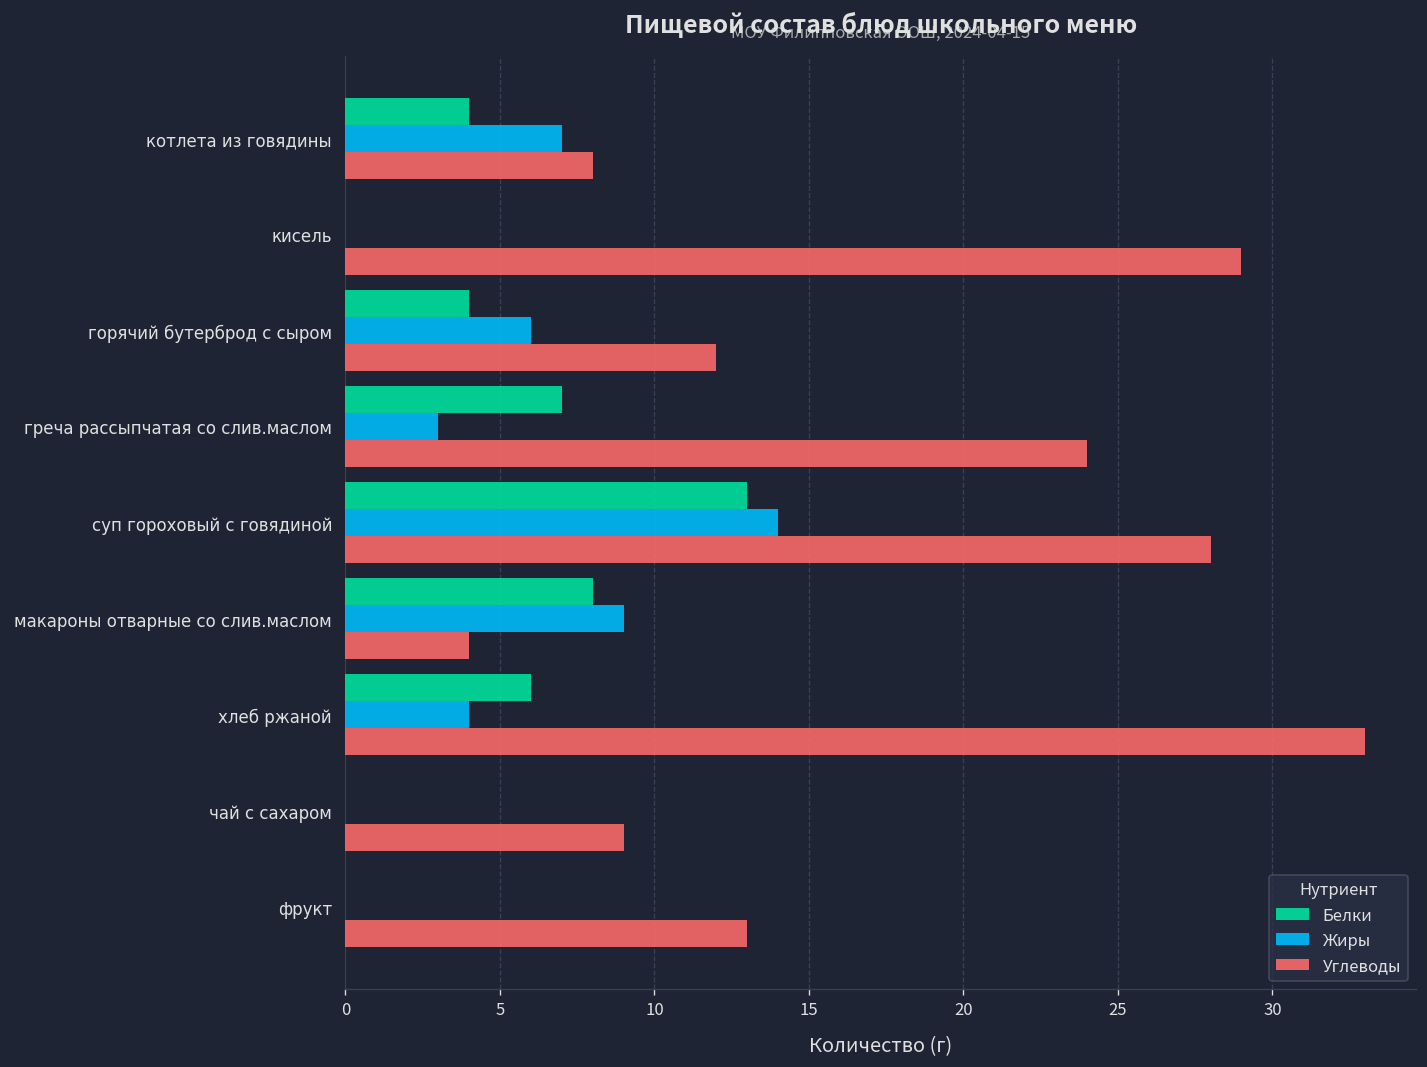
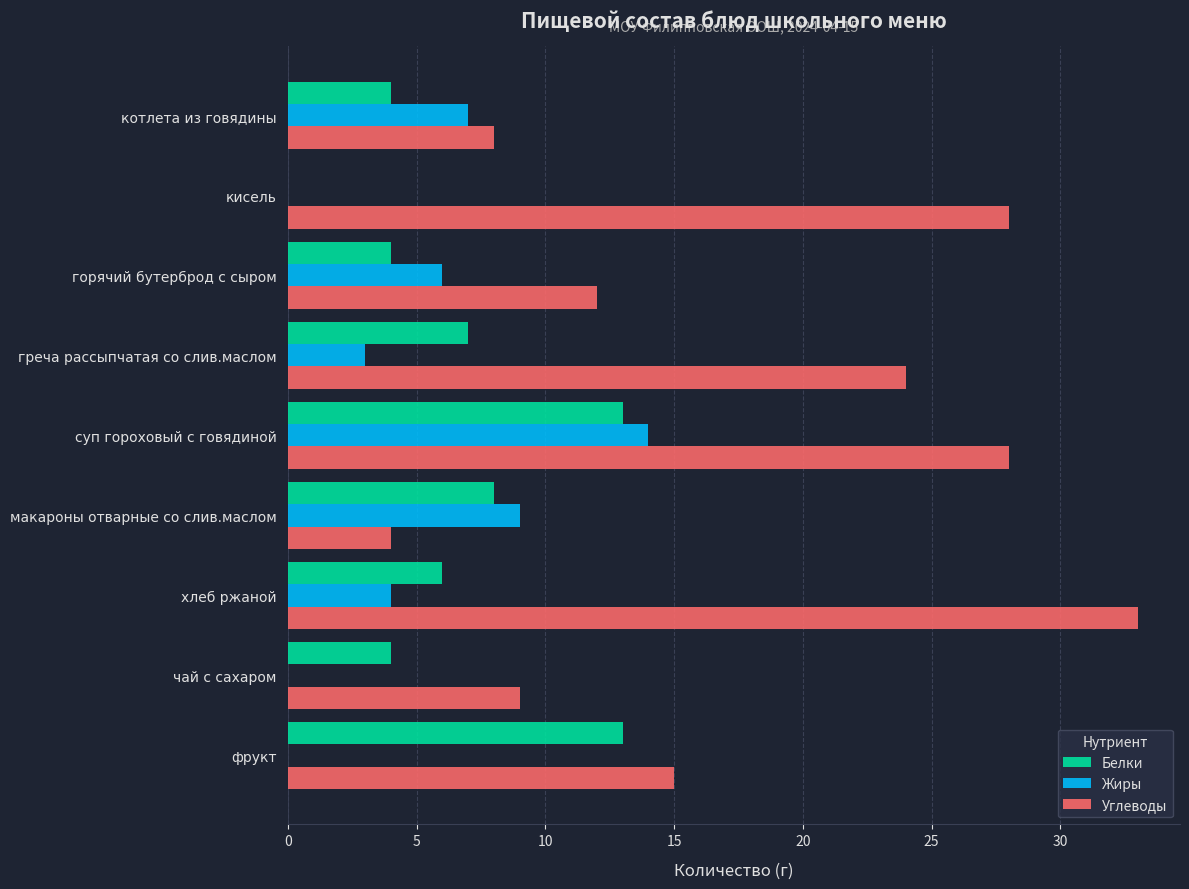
  {
    "Белки": {
      "котлета из говядины": 4,
      "кисель": 0,
      "горячий бутерброд с сыром": 4,
      "греча рассыпчатая со слив.маслом": 7,
      "суп гороховый с говядиной": 13,
      "макароны отварные со слив.маслом": 8,
      "хлеб ржаной": 6,
-     "чай с сахаром": 0,
-     "фрукт": 0
+     "чай с сахаром": 4,
+     "фрукт": 13
    },
    "Жиры": {
      "котлета из говядины": 7,
      "кисель": 0,
      "горячий бутерброд с сыром": 6,
      "греча рассыпчатая со слив.маслом": 3,
      "суп гороховый с говядиной": 14,
      "макароны отварные со слив.маслом": 9,
      "хлеб ржаной": 4,
      "чай с сахаром": 0,
      "фрукт": 0
    },
    "Углеводы": {
      "котлета из говядины": 8,
-     "кисель": 29,
+     "кисель": 28,
      "горячий бутерброд с сыром": 12,
      "греча рассыпчатая со слив.маслом": 24,
      "суп гороховый с говядиной": 28,
      "макароны отварные со слив.маслом": 4,
      "хлеб ржаной": 33,
      "чай с сахаром": 9,
-     "фрукт": 13
+     "фрукт": 15
    }
  }
